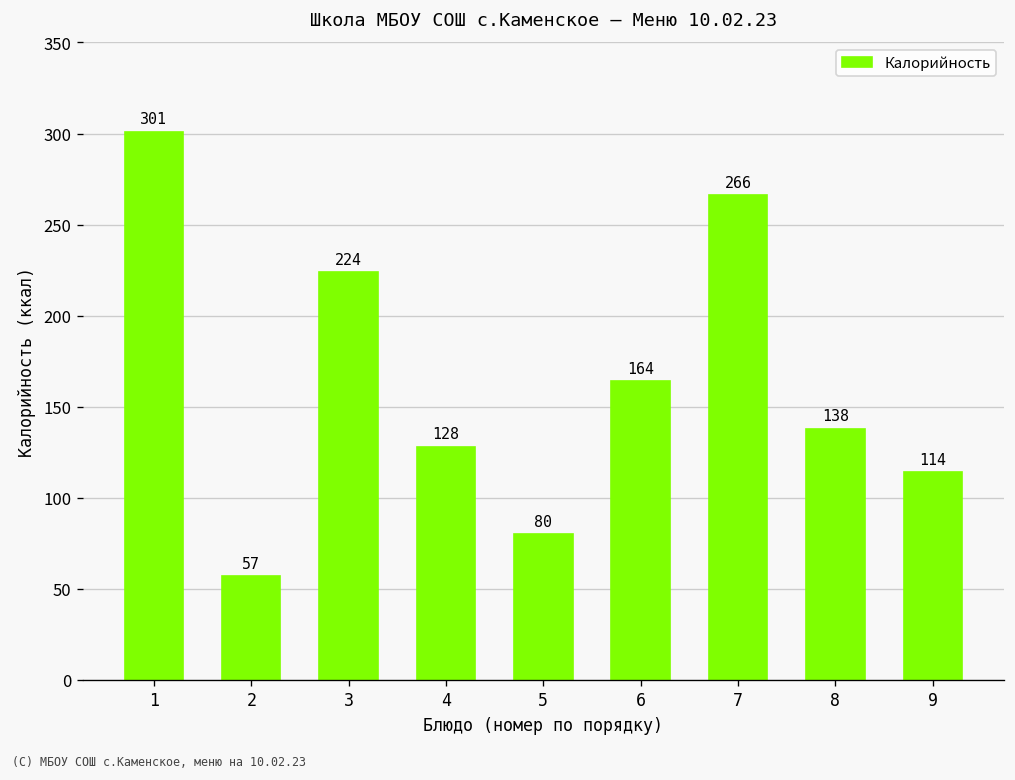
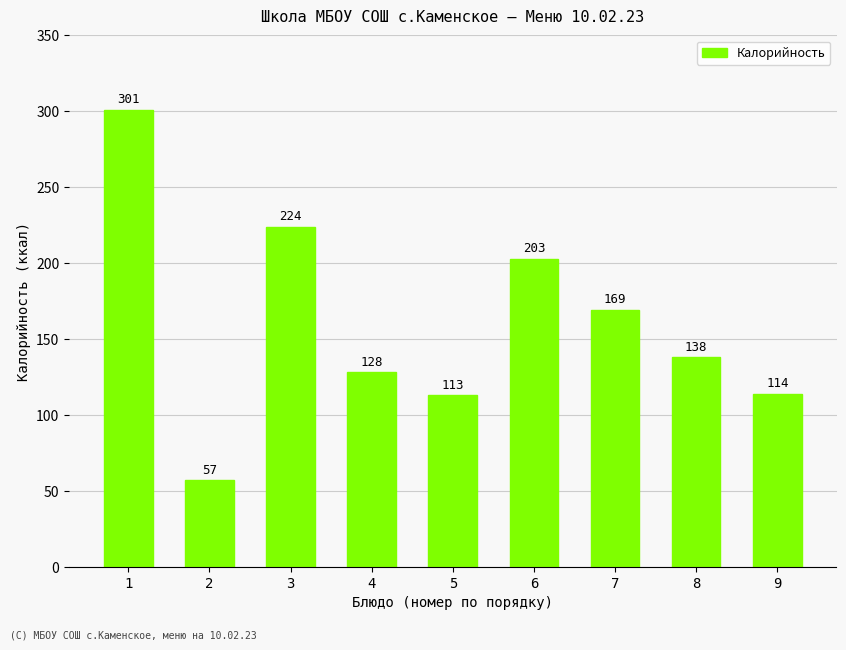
  {
    "1": 301,
    "2": 57,
    "3": 224,
    "4": 128,
-   "5": 80,
-   "6": 164,
-   "7": 266,
+   "5": 113,
+   "6": 203,
+   "7": 169,
    "8": 138,
    "9": 114
  }
